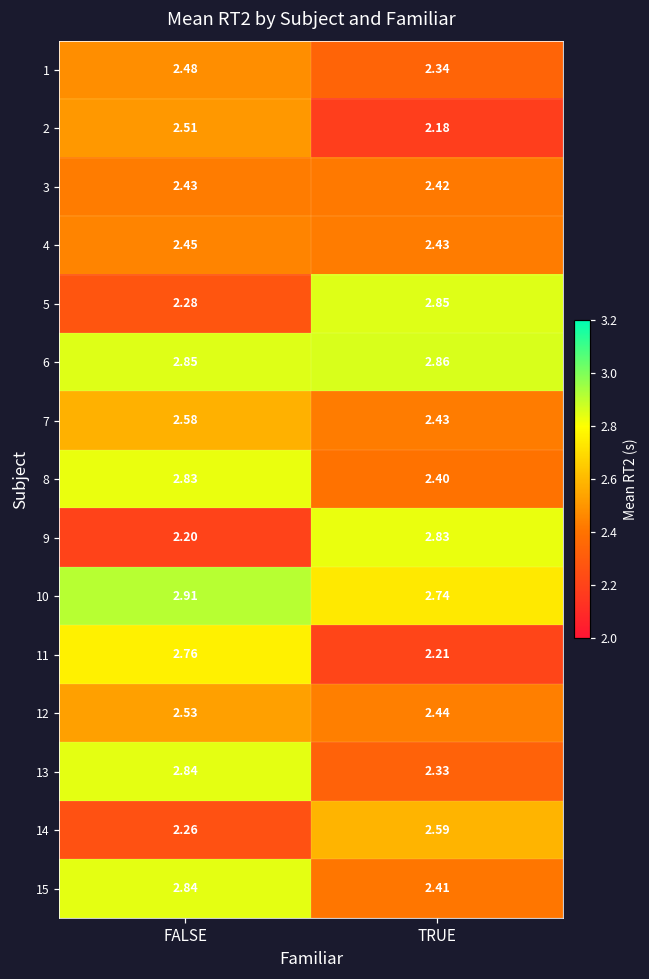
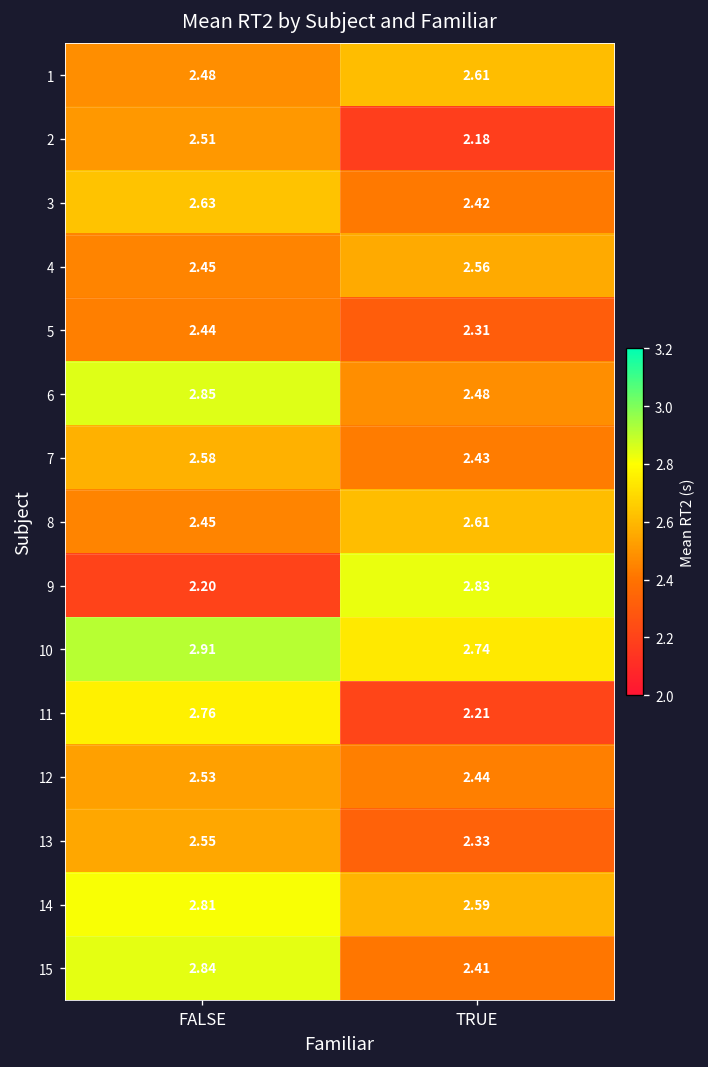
  {
    "1": {
      "FALSE": 2.48,
-     "TRUE": 2.34
+     "TRUE": 2.61
    },
    "2": {
      "FALSE": 2.51,
      "TRUE": 2.18
    },
    "3": {
-     "FALSE": 2.43,
+     "FALSE": 2.63,
      "TRUE": 2.42
    },
    "4": {
      "FALSE": 2.45,
-     "TRUE": 2.43
+     "TRUE": 2.56
    },
    "5": {
-     "FALSE": 2.28,
-     "TRUE": 2.85
+     "FALSE": 2.44,
+     "TRUE": 2.31
    },
    "6": {
      "FALSE": 2.85,
-     "TRUE": 2.86
+     "TRUE": 2.48
    },
    "7": {
      "FALSE": 2.58,
      "TRUE": 2.43
    },
    "8": {
-     "FALSE": 2.83,
-     "TRUE": 2.40
+     "FALSE": 2.45,
+     "TRUE": 2.61
    },
    "9": {
      "FALSE": 2.20,
      "TRUE": 2.83
    },
    "10": {
      "FALSE": 2.91,
      "TRUE": 2.74
    },
    "11": {
      "FALSE": 2.76,
      "TRUE": 2.21
    },
    "12": {
      "FALSE": 2.53,
      "TRUE": 2.44
    },
    "13": {
-     "FALSE": 2.84,
+     "FALSE": 2.55,
      "TRUE": 2.33
    },
    "14": {
-     "FALSE": 2.26,
+     "FALSE": 2.81,
      "TRUE": 2.59
    },
    "15": {
      "FALSE": 2.84,
      "TRUE": 2.41
    }
  }
